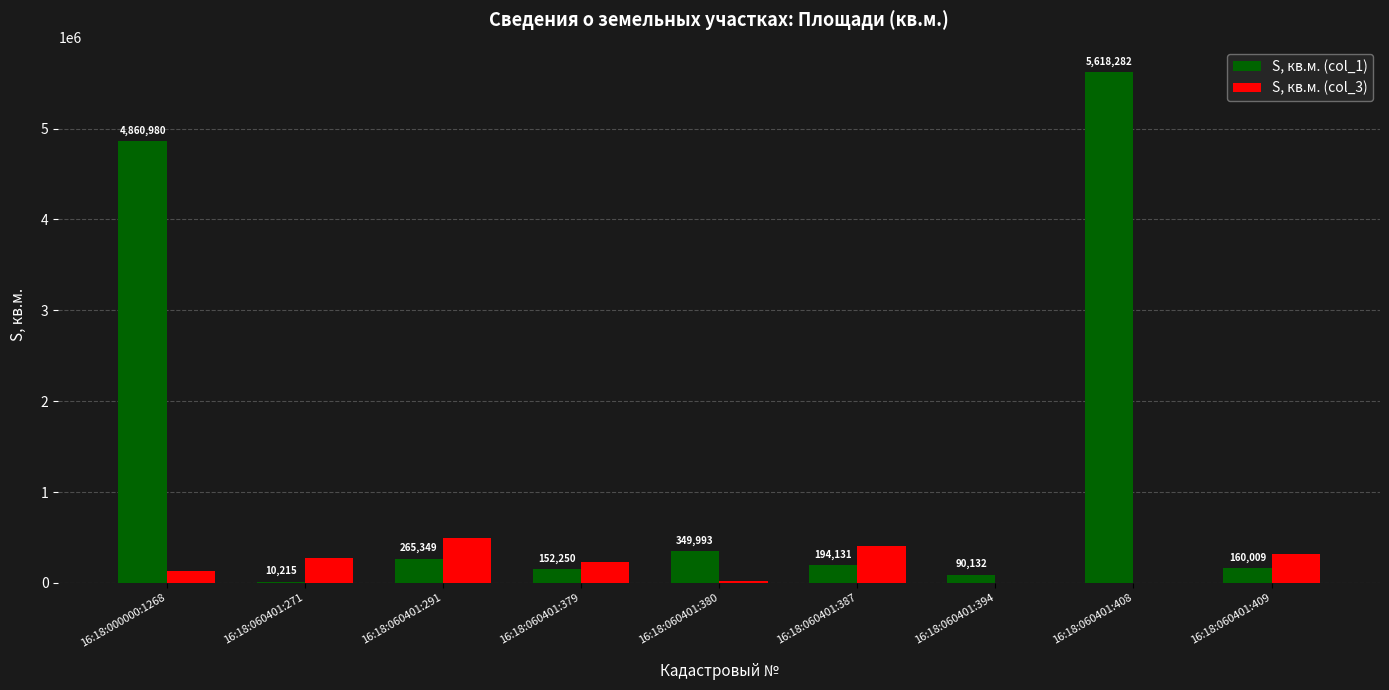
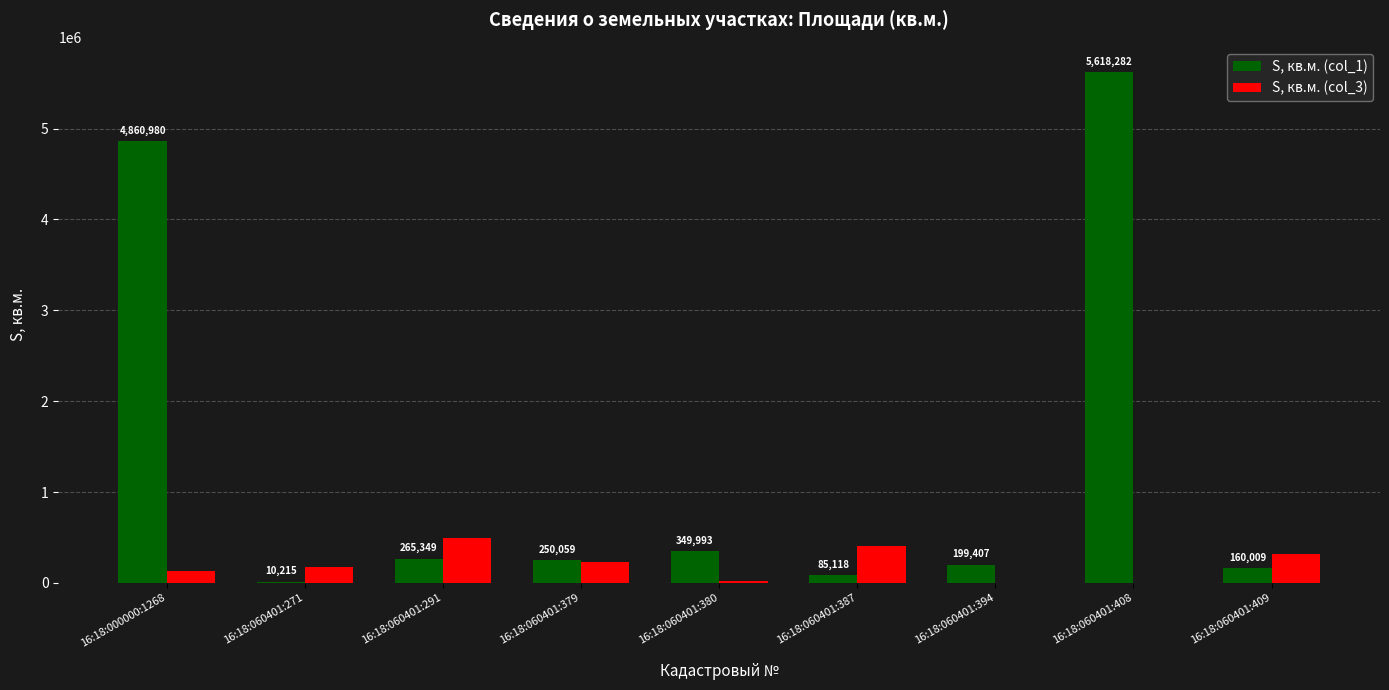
  {
    "S, кв.м. (col_1)": {
      "16:18:000000:1268": "4,860,980",
      "16:18:060401:271": "10,215",
      "16:18:060401:291": "265,349",
-     "16:18:060401:379": "152,250",
+     "16:18:060401:379": "250,059",
      "16:18:060401:380": "349,993",
-     "16:18:060401:387": "194,131",
-     "16:18:060401:394": "90,132",
+     "16:18:060401:387": "85,118",
+     "16:18:060401:394": "199,407",
      "16:18:060401:408": "5,618,282",
      "16:18:060401:409": "160,009"
    },
    "S, кв.м. (col_3)": {
      "16:18:000000:1268": "100000",
-     "16:18:060401:271": "300000",
+     "16:18:060401:271": "200000",
      "16:18:060401:291": "500000",
      "16:18:060401:379": "200000",
      "16:18:060401:387": "400000",
      "16:18:060401:409": "300000"
    }
  }
